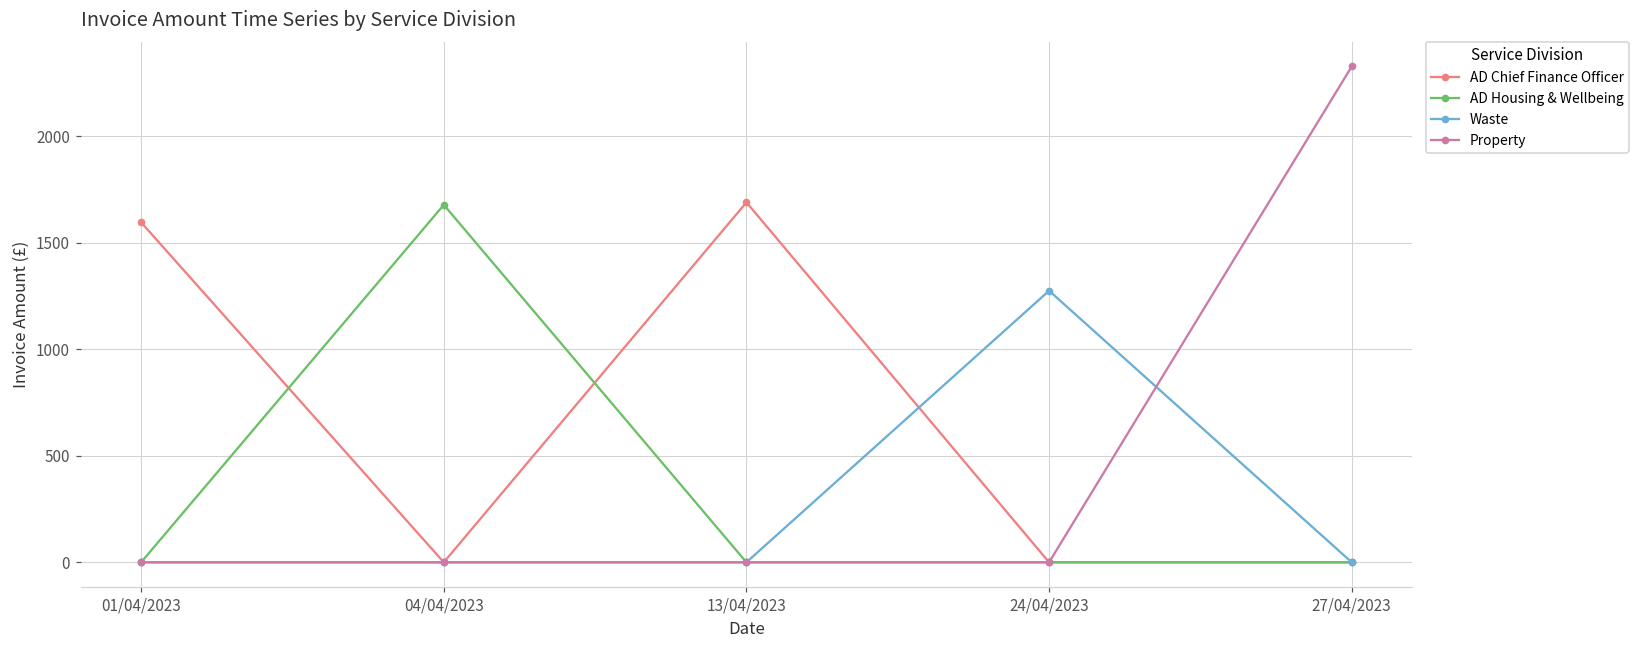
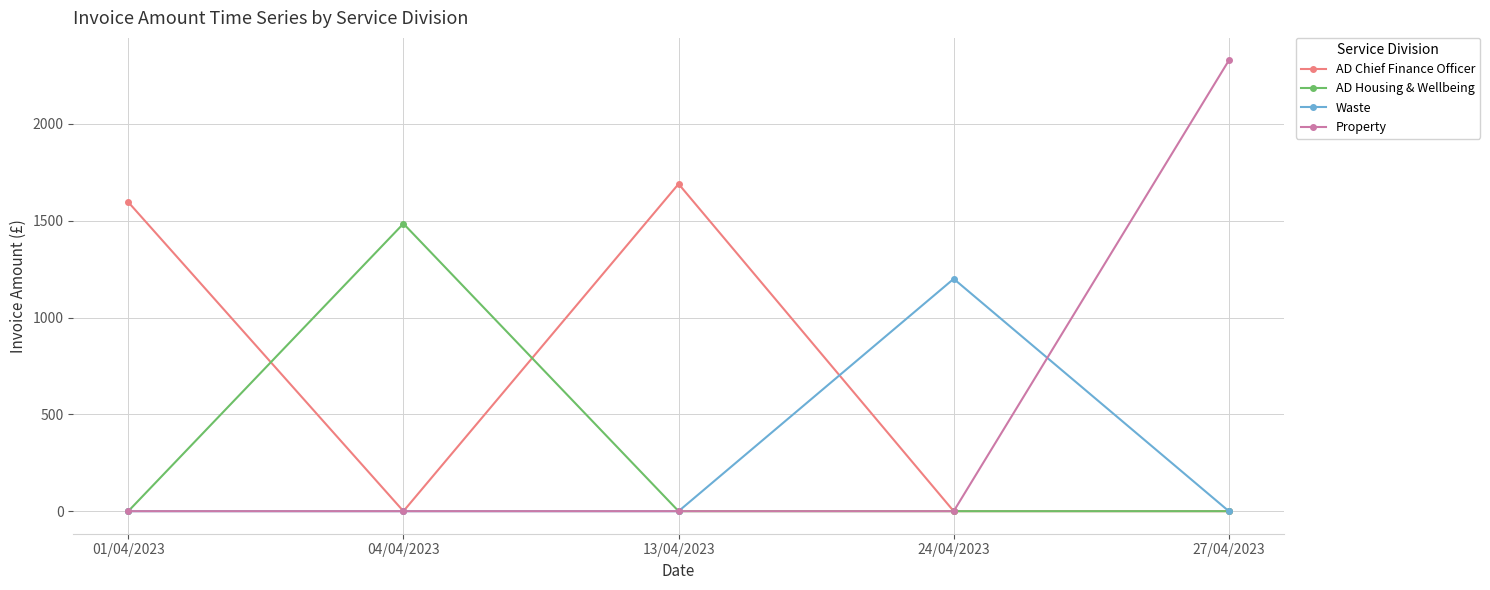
  {
    "AD Housing & Wellbeing": {
-     "04/04/2023": 1680
+     "04/04/2023": 1490
    },
    "Waste": {
-     "24/04/2023": 1280
+     "24/04/2023": 1200
    }
  }
